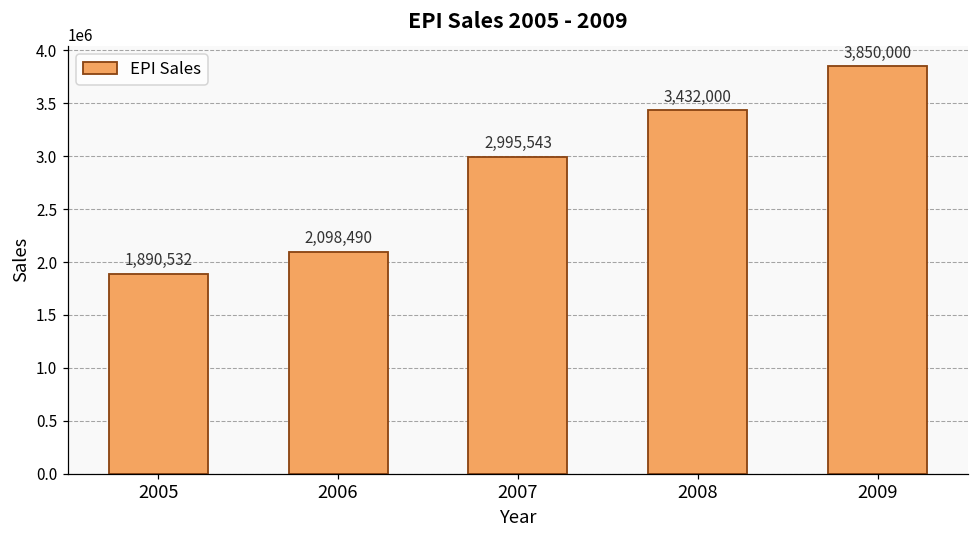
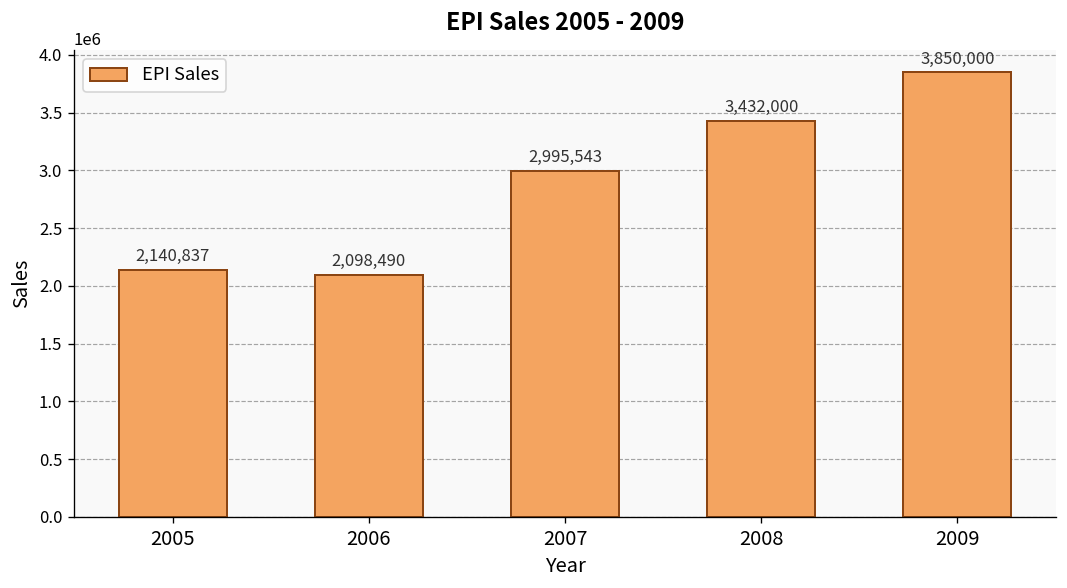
  {
-   "2005": "1,890,532",
+   "2005": "2,140,837",
    "2006": "2,098,490",
    "2007": "2,995,543",
    "2008": "3,432,000",
    "2009": "3,850,000"
  }
